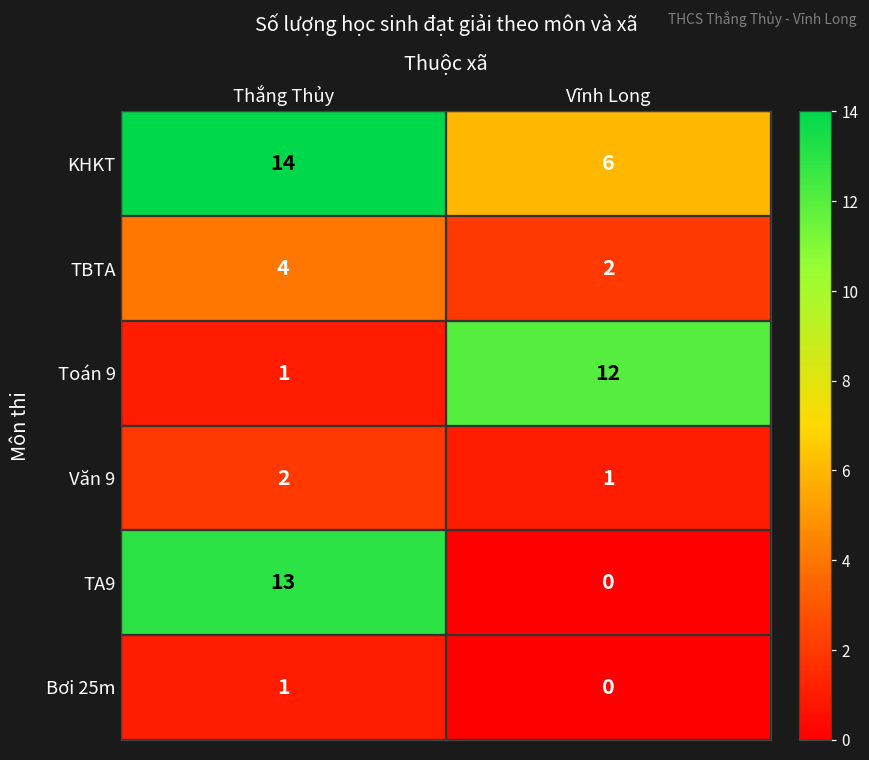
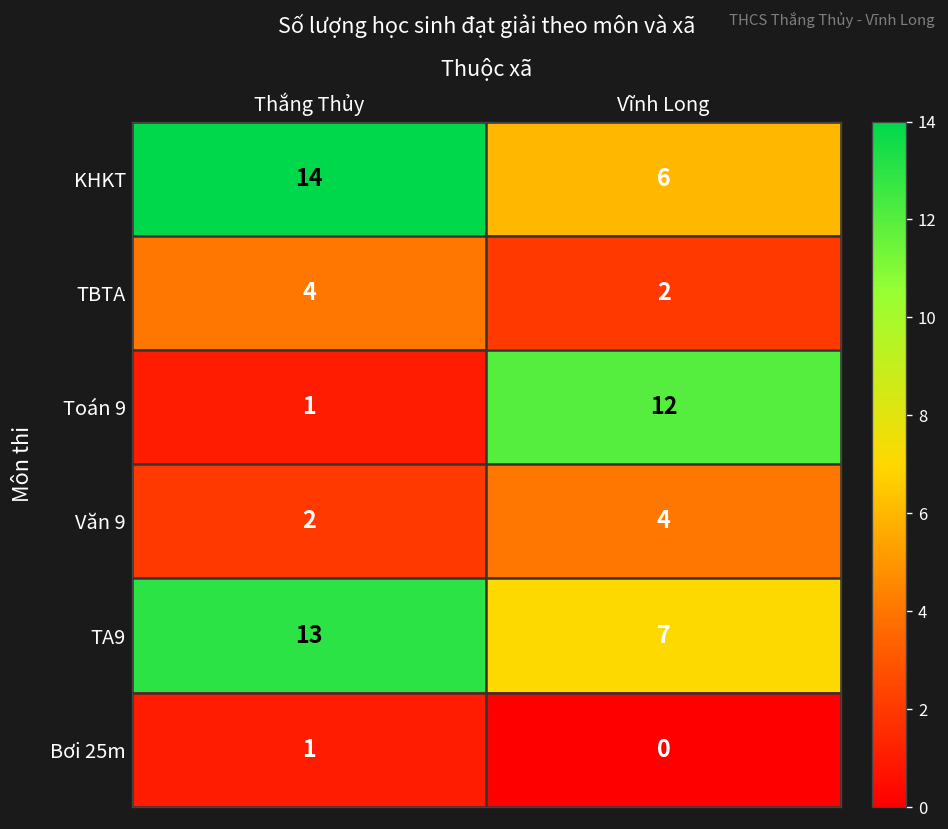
  {
    "KHKT": {
      "Thắng Thủy": 14,
      "Vĩnh Long": 6
    },
    "TBTA": {
      "Thắng Thủy": 4,
      "Vĩnh Long": 2
    },
    "Toán 9": {
      "Thắng Thủy": 1,
      "Vĩnh Long": 12
    },
    "Văn 9": {
      "Thắng Thủy": 2,
-     "Vĩnh Long": 1
+     "Vĩnh Long": 4
    },
    "TA9": {
      "Thắng Thủy": 13,
-     "Vĩnh Long": 0
+     "Vĩnh Long": 7
    },
    "Bơi 25m": {
      "Thắng Thủy": 1,
      "Vĩnh Long": 0
    }
  }
